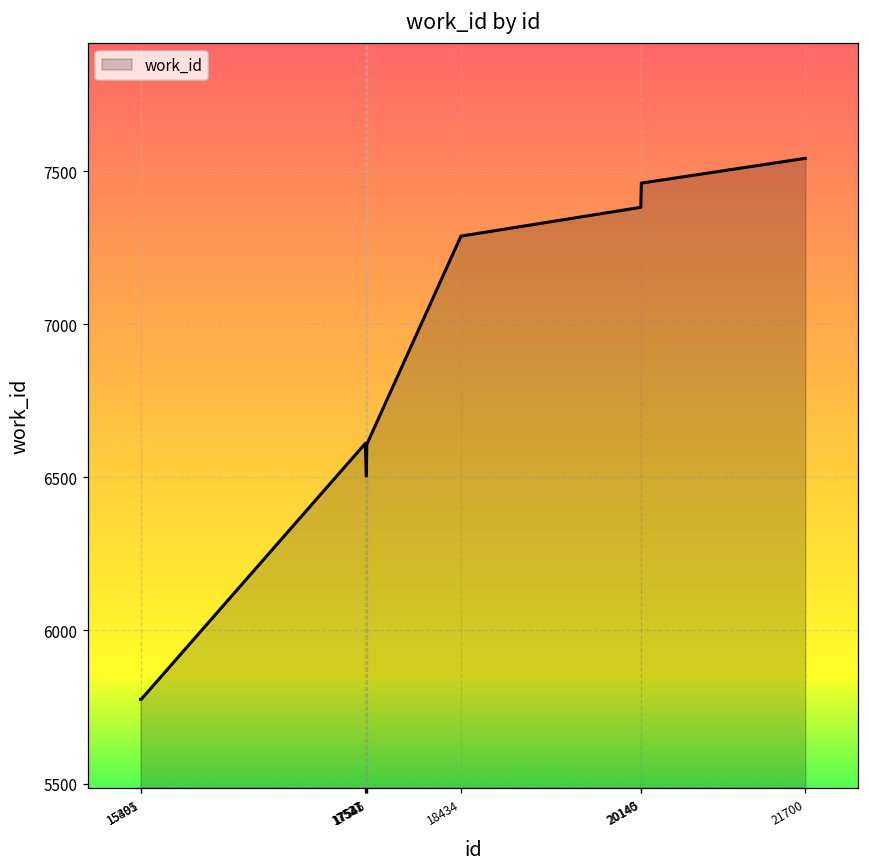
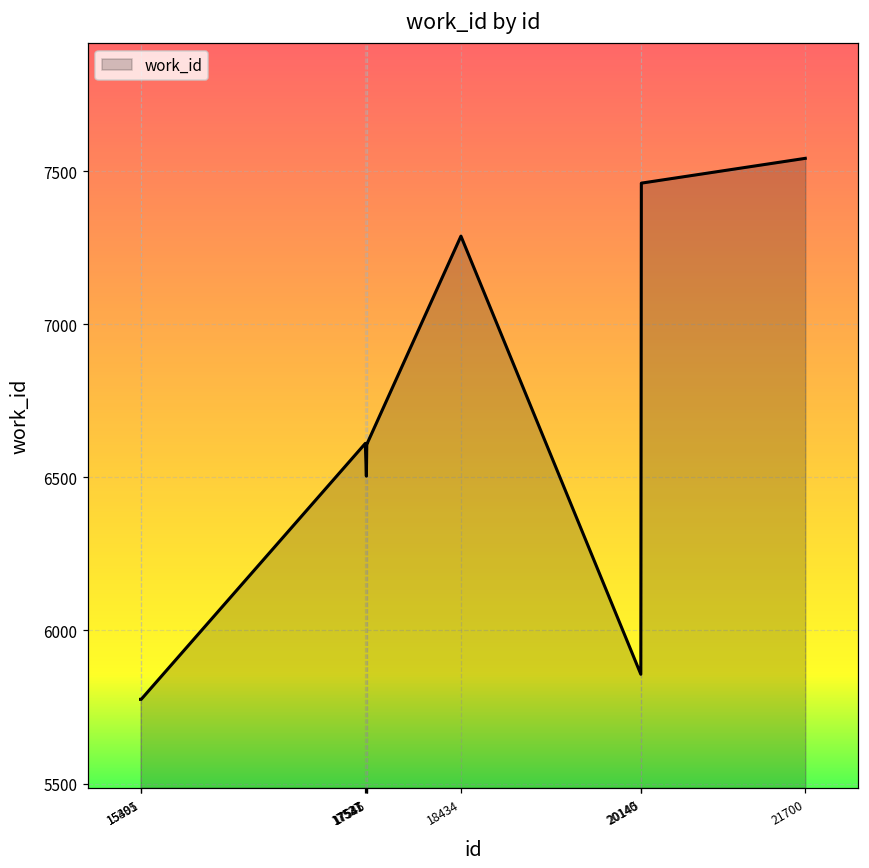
  {
    "15395": 5780,
    "15401": 5780,
    "17527": 6610,
    "17537": 6500,
    "17541": 6610,
    "17545": 6610,
    "18434": 7290,
-   "20140": 7380,
+   "20140": 5860,
    "20145": 7460,
    "21700": 7540
  }
